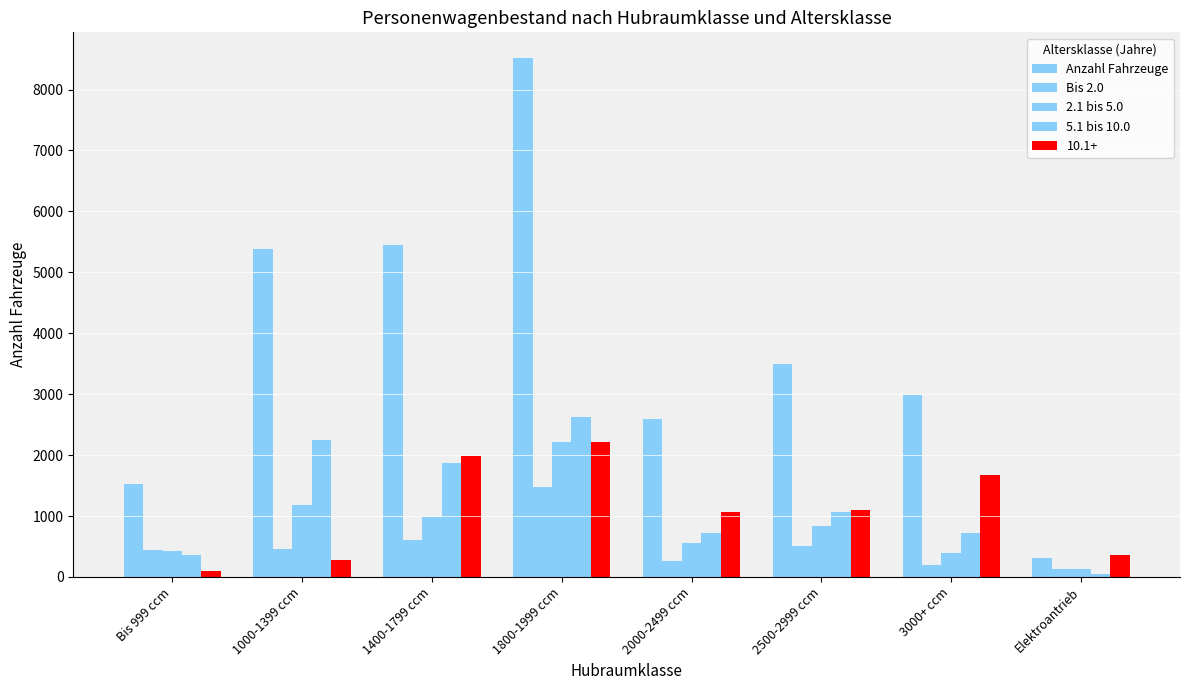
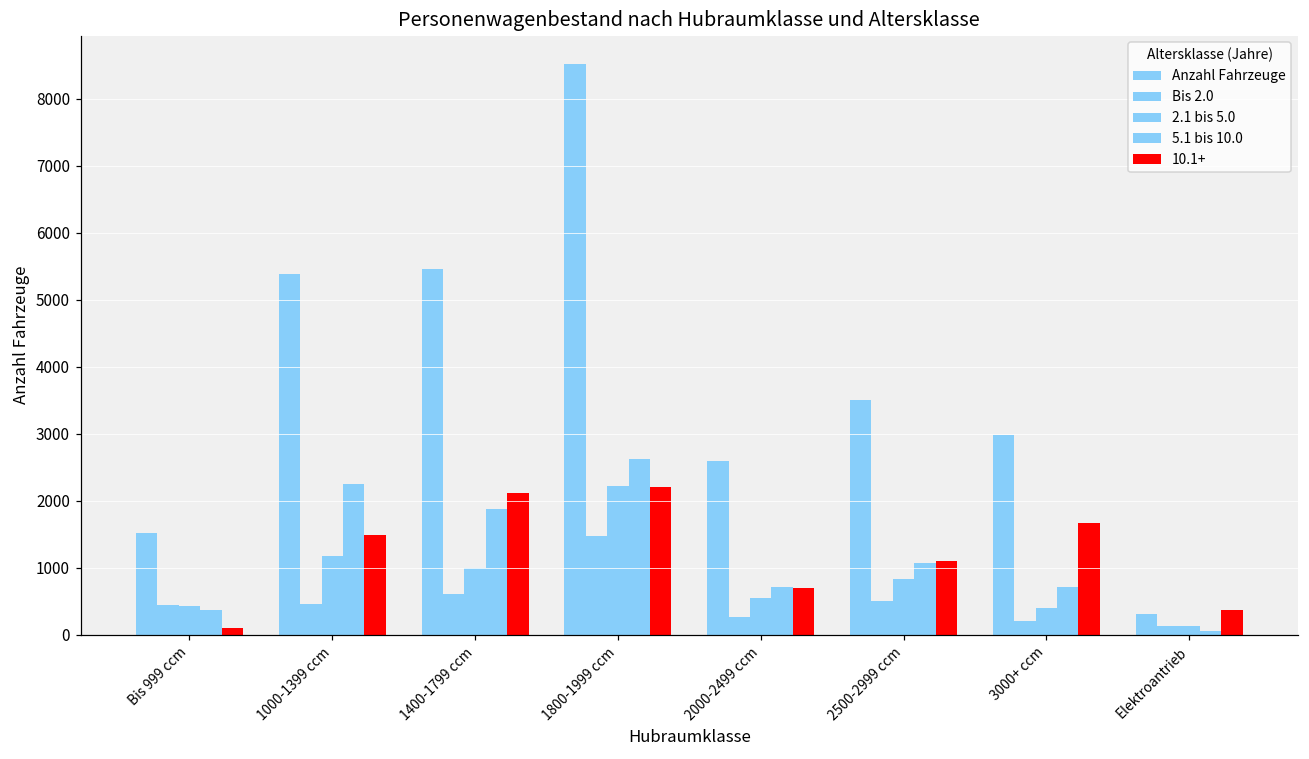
  {
    "10.1+": {
      "Bis 999 ccm": 100,
-     "1000-1399 ccm": 300,
-     "1400-1799 ccm": 2000,
+     "1000-1399 ccm": 1500,
+     "1400-1799 ccm": 2100,
      "1800-1999 ccm": 2200,
-     "2000-2499 ccm": 1100,
+     "2000-2499 ccm": 700,
      "2500-2999 ccm": 1100,
      "3000+ ccm": 1700,
      "Elektroantrieb": 400
    }
  }
